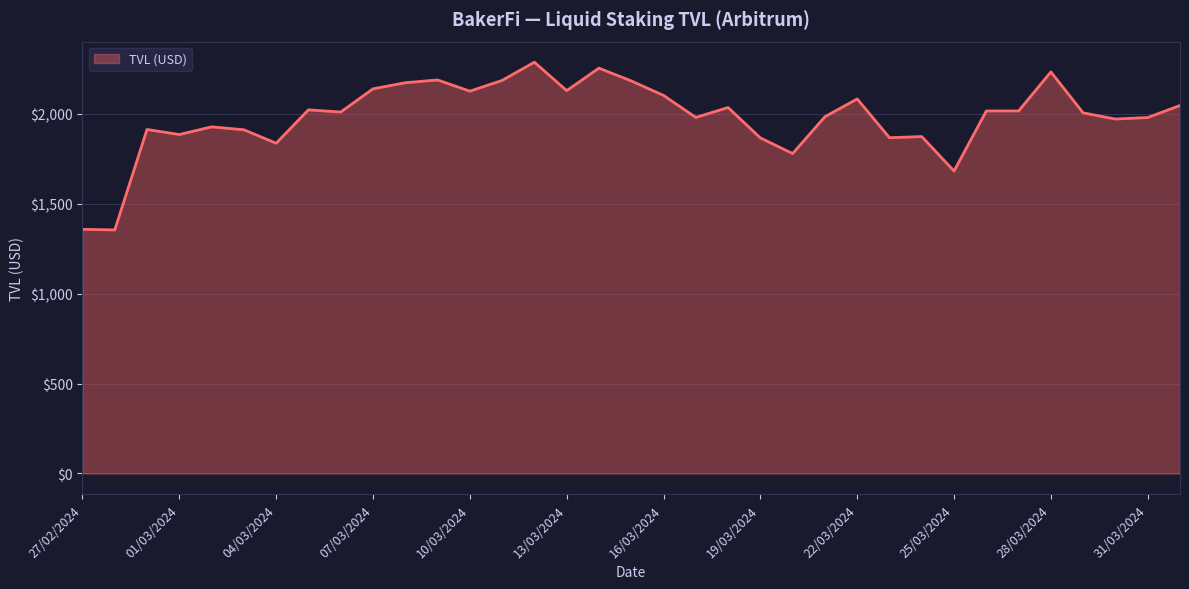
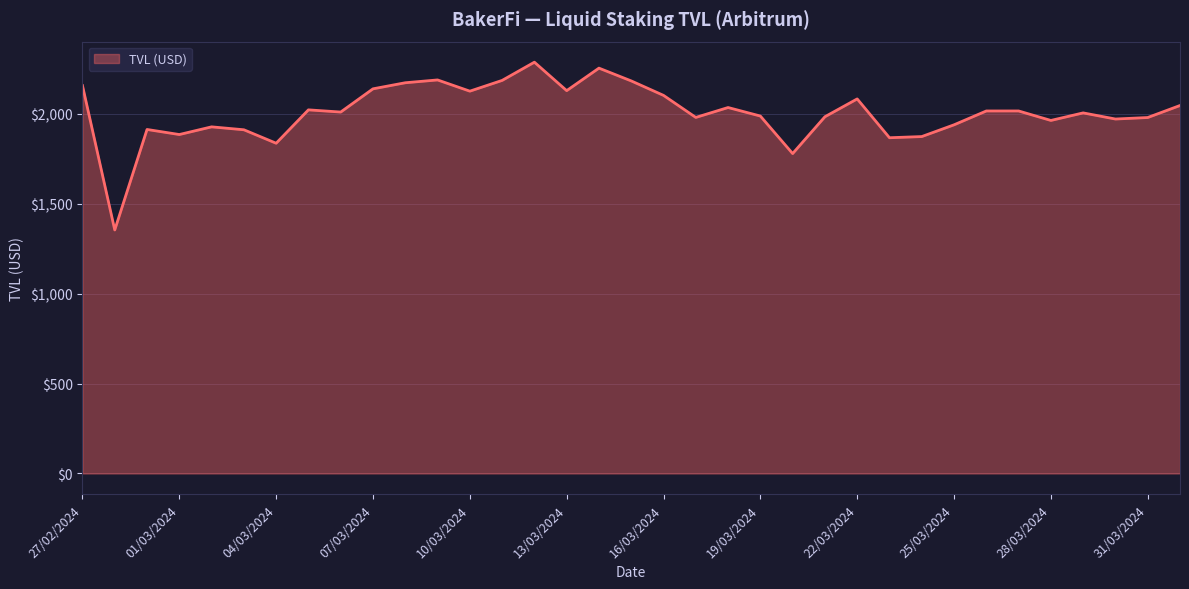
  {
-   "27/02/2024": "$1,360",
+   "27/02/2024": "$2,160",
    "01/03/2024": "$1,880",
    "04/03/2024": "$1,840",
    "07/03/2024": "$2,140",
    "10/03/2024": "$2,130",
    "13/03/2024": "$2,130",
    "16/03/2024": "$2,100",
-   "19/03/2024": "$1,870",
+   "19/03/2024": "$1,990",
    "22/03/2024": "$2,080",
-   "25/03/2024": "$1,680",
-   "28/03/2024": "$2,230",
+   "25/03/2024": "$1,940",
+   "28/03/2024": "$1,960",
    "31/03/2024": "$1,980"
  }
